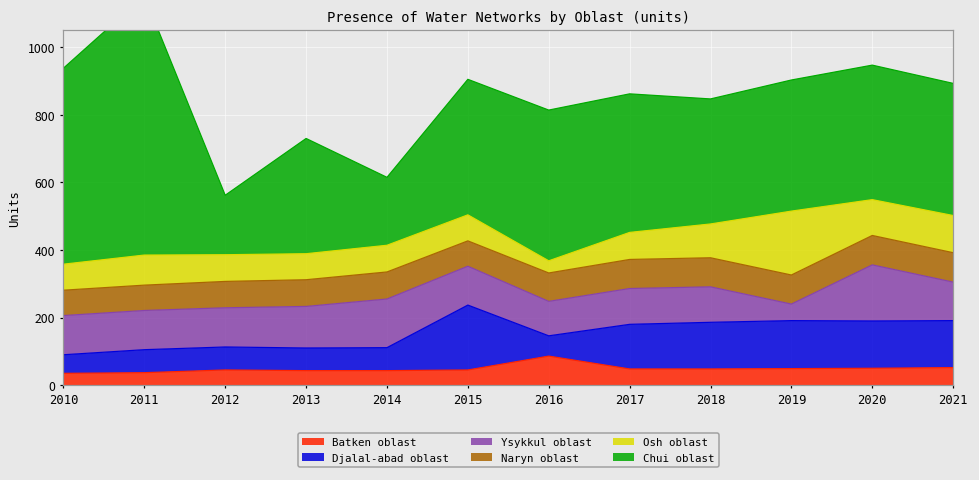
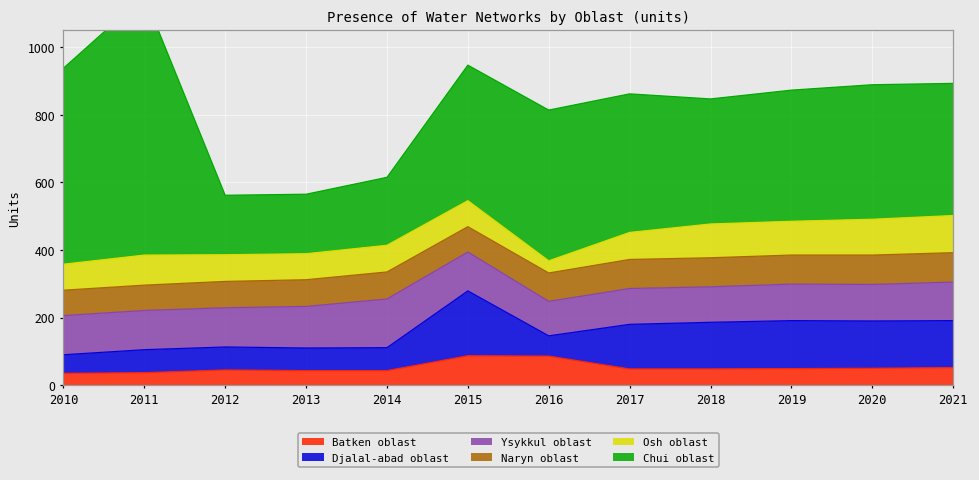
  {
    "Batken oblast": {
      "2010": 40,
      "2011": 40,
      "2012": 50,
      "2013": 40,
      "2014": 40,
-     "2015": 50,
+     "2015": 90,
      "2016": 90,
      "2017": 50,
      "2018": 50,
      "2019": 50,
      "2020": 50,
      "2021": 50
    },
    "Djalal-abad oblast": {
      "2010": 60,
      "2011": 70,
      "2012": 70,
      "2013": 70,
      "2014": 70,
      "2015": 190,
      "2016": 60,
      "2017": 130,
      "2018": 140,
      "2019": 140,
      "2020": 140,
      "2021": 140
    },
    "Ysykkul oblast": {
      "2010": 120,
      "2011": 120,
      "2012": 120,
      "2013": 120,
      "2014": 140,
      "2015": 120,
      "2016": 100,
      "2017": 110,
      "2018": 110,
-     "2019": 50,
-     "2020": 170,
+     "2019": 110,
+     "2020": 110,
      "2021": 110
    },
    "Naryn oblast": {
      "2010": 80,
      "2011": 80,
      "2012": 80,
      "2013": 80,
      "2014": 80,
      "2015": 80,
      "2016": 80,
      "2017": 90,
      "2018": 90,
      "2019": 90,
      "2020": 90,
      "2021": 90
    },
    "Osh oblast": {
      "2010": 80,
      "2011": 90,
      "2012": 80,
      "2013": 80,
      "2014": 80,
      "2015": 80,
      "2016": 40,
      "2017": 80,
      "2018": 100,
-     "2019": 190,
+     "2019": 100,
      "2020": 110,
      "2021": 110
    },
    "Chui oblast": {
      "2010": 580,
      "2012": 180,
-     "2013": 340,
+     "2013": 180,
      "2014": 200,
      "2015": 400,
      "2016": 450,
      "2017": 410,
      "2018": 370,
      "2019": 390,
      "2020": 400,
      "2021": 390
    }
  }
